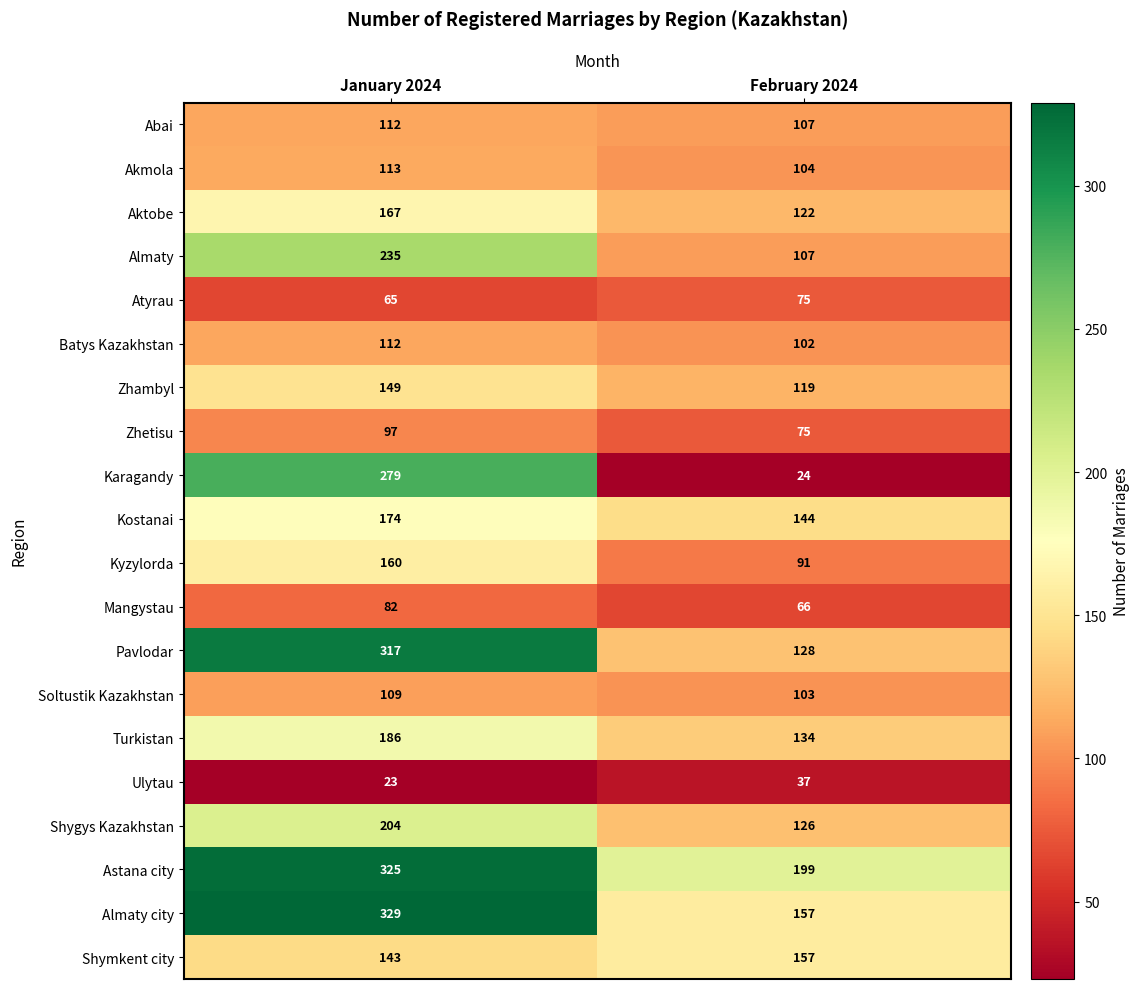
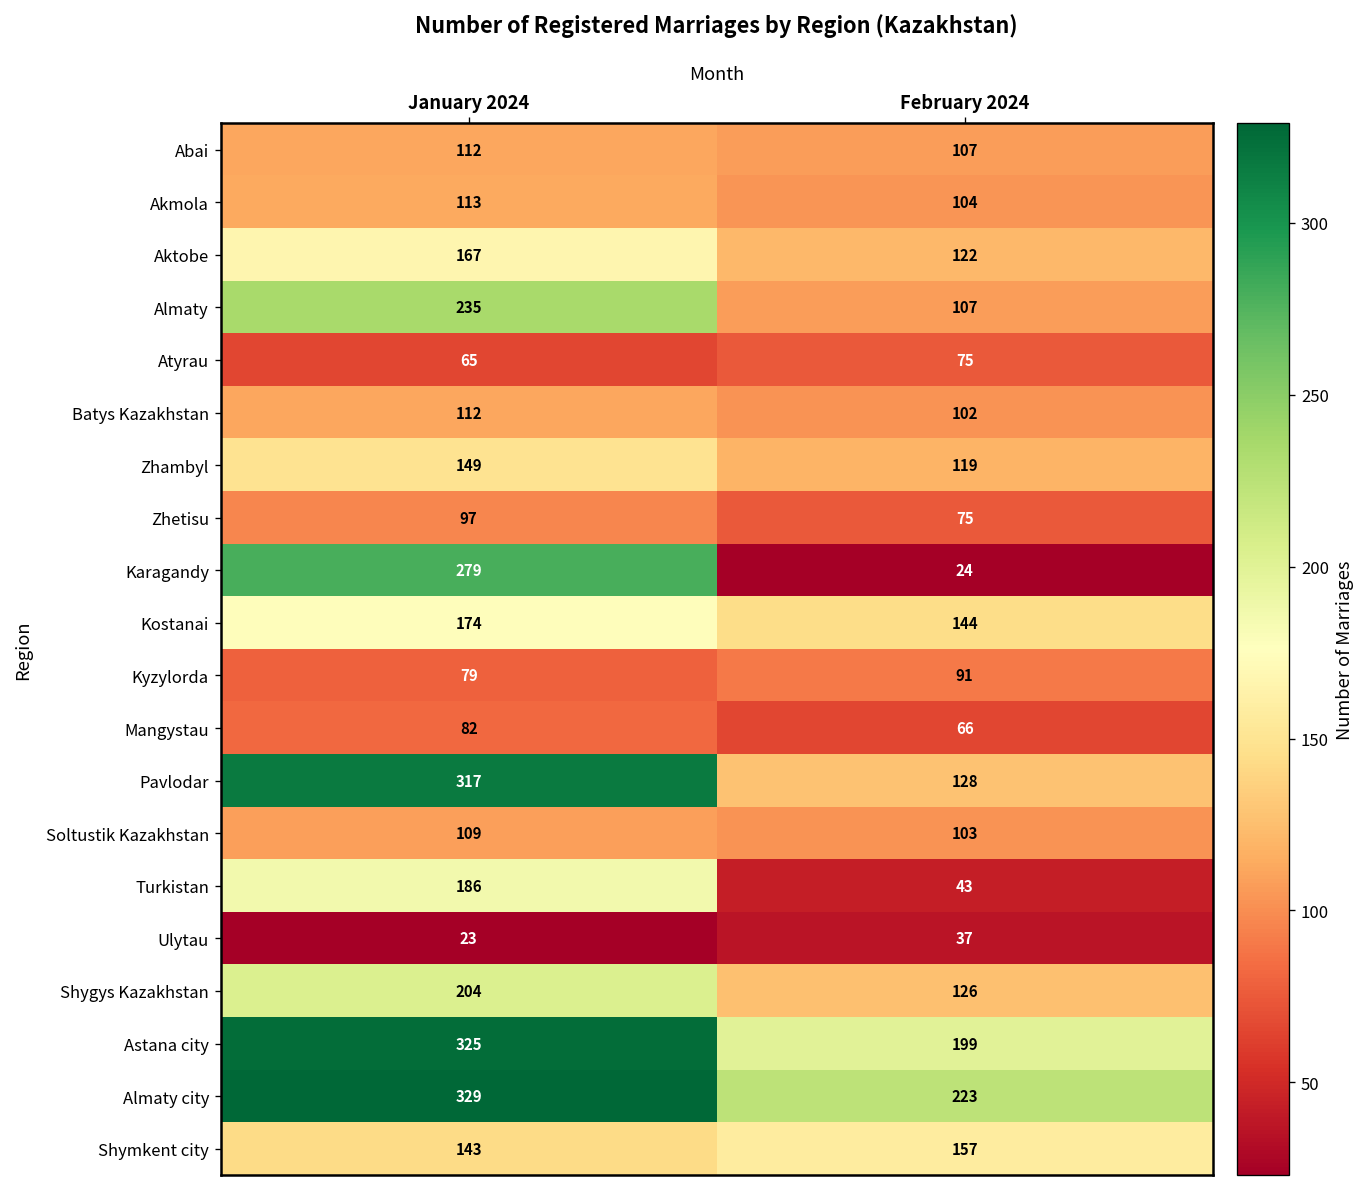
  {
    "Abai": {
      "January 2024": 112,
      "February 2024": 107
    },
    "Akmola": {
      "January 2024": 113,
      "February 2024": 104
    },
    "Aktobe": {
      "January 2024": 167,
      "February 2024": 122
    },
    "Almaty": {
      "January 2024": 235,
      "February 2024": 107
    },
    "Atyrau": {
      "January 2024": 65,
      "February 2024": 75
    },
    "Batys Kazakhstan": {
      "January 2024": 112,
      "February 2024": 102
    },
    "Zhambyl": {
      "January 2024": 149,
      "February 2024": 119
    },
    "Zhetisu": {
      "January 2024": 97,
      "February 2024": 75
    },
    "Karagandy": {
      "January 2024": 279,
      "February 2024": 24
    },
    "Kostanai": {
      "January 2024": 174,
      "February 2024": 144
    },
    "Kyzylorda": {
-     "January 2024": 160,
+     "January 2024": 79,
      "February 2024": 91
    },
    "Mangystau": {
      "January 2024": 82,
      "February 2024": 66
    },
    "Pavlodar": {
      "January 2024": 317,
      "February 2024": 128
    },
    "Soltustik Kazakhstan": {
      "January 2024": 109,
      "February 2024": 103
    },
    "Turkistan": {
      "January 2024": 186,
-     "February 2024": 134
+     "February 2024": 43
    },
    "Ulytau": {
      "January 2024": 23,
      "February 2024": 37
    },
    "Shygys Kazakhstan": {
      "January 2024": 204,
      "February 2024": 126
    },
    "Astana city": {
      "January 2024": 325,
      "February 2024": 199
    },
    "Almaty city": {
      "January 2024": 329,
-     "February 2024": 157
+     "February 2024": 223
    },
    "Shymkent city": {
      "January 2024": 143,
      "February 2024": 157
    }
  }
